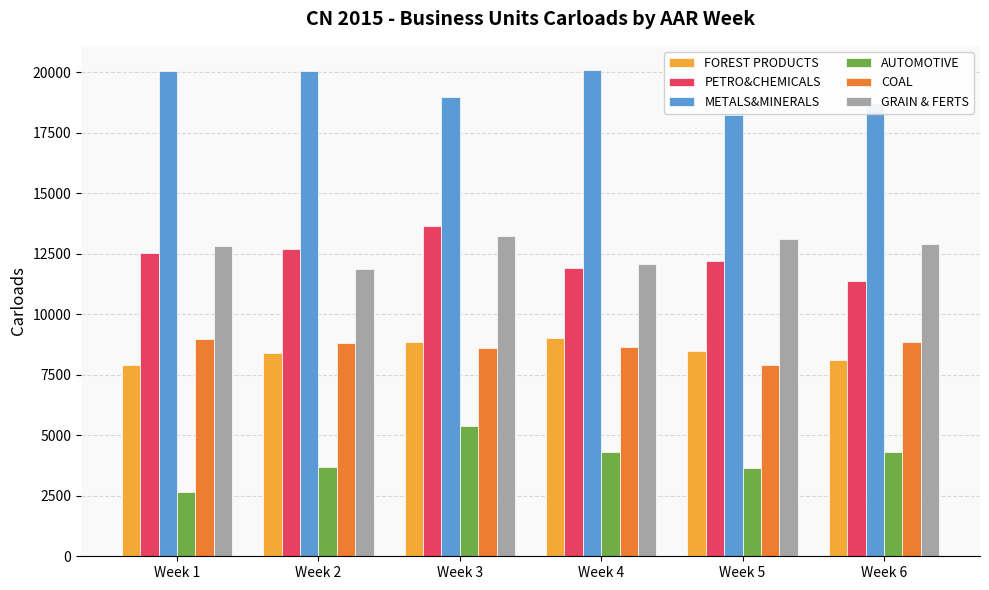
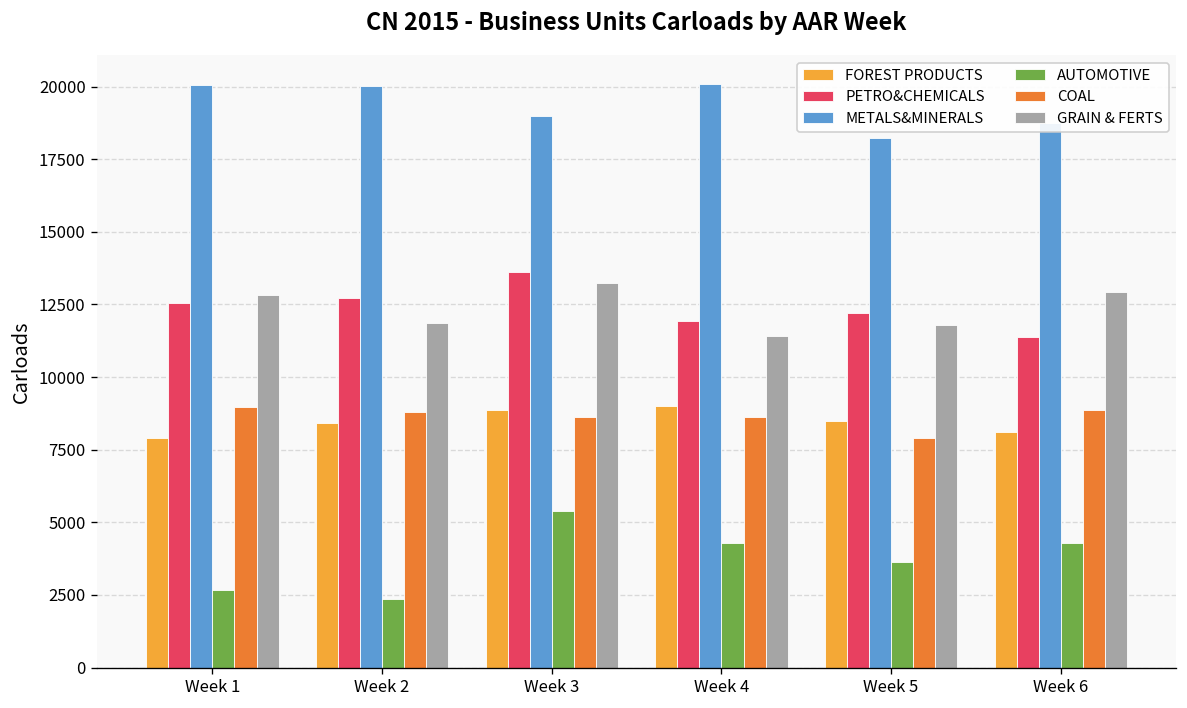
  {
    "PETRO&CHEMICALS": {
      "Week 1": 12500,
      "Week 2": 12700,
      "Week 3": 13600,
      "Week 4": 11900,
      "Week 5": 12200,
      "Week 6": 11400
    },
    "METALS&MINERALS": {
      "Week 1": 20000,
      "Week 2": 20000,
      "Week 3": 19000,
      "Week 4": 20100,
      "Week 5": 18200
    },
    "AUTOMOTIVE": {
      "Week 1": 2700,
-     "Week 2": 3700,
+     "Week 2": 2400,
      "Week 3": 5400,
      "Week 4": 4300,
      "Week 5": 3600,
      "Week 6": 4300
    },
    "GRAIN & FERTS": {
      "Week 1": 12800,
      "Week 2": 11900,
      "Week 3": 13200,
-     "Week 4": 12100,
-     "Week 5": 13100,
+     "Week 4": 11400,
+     "Week 5": 11800,
      "Week 6": 12900
    }
  }
